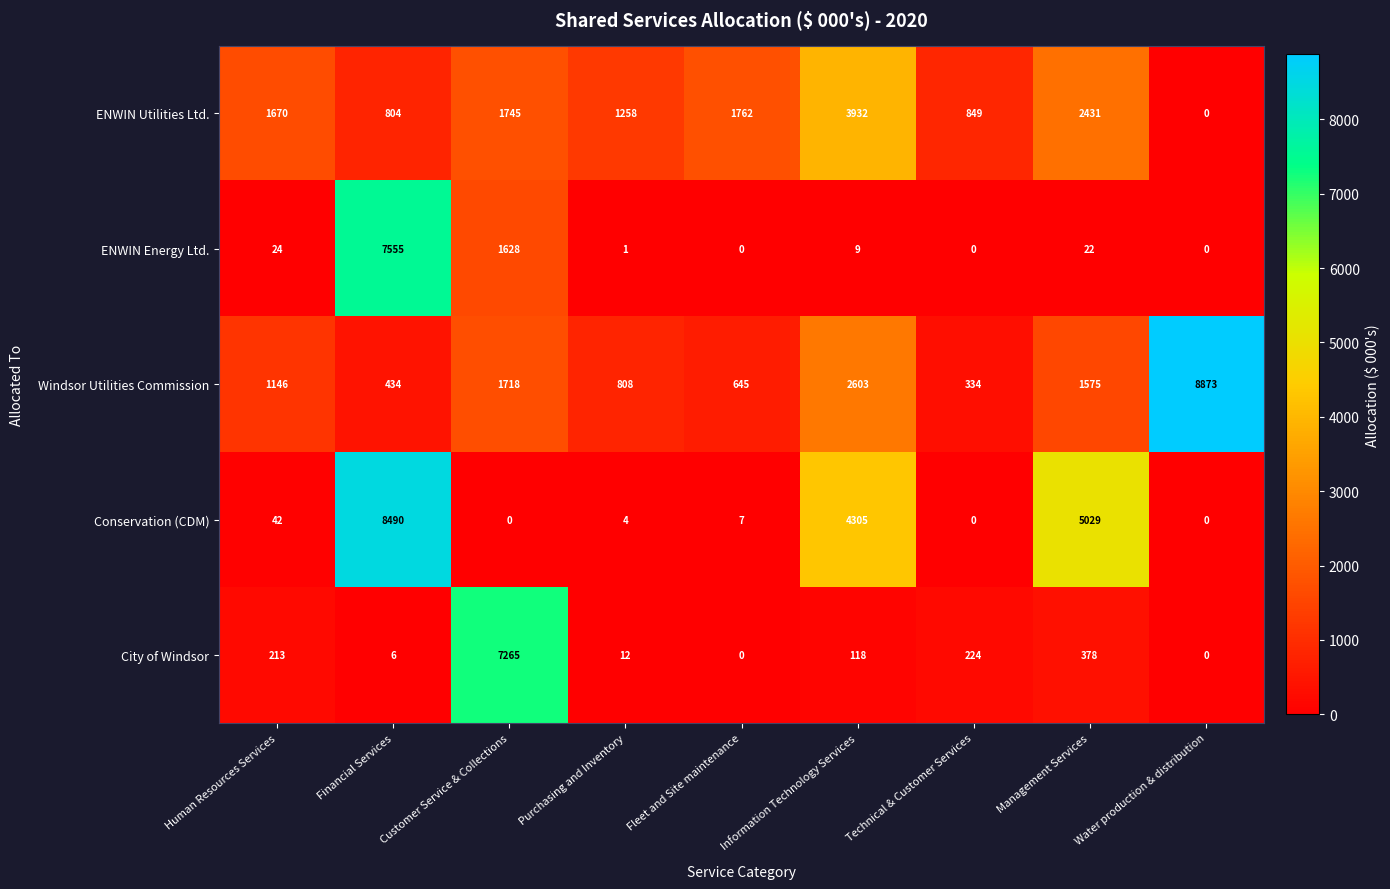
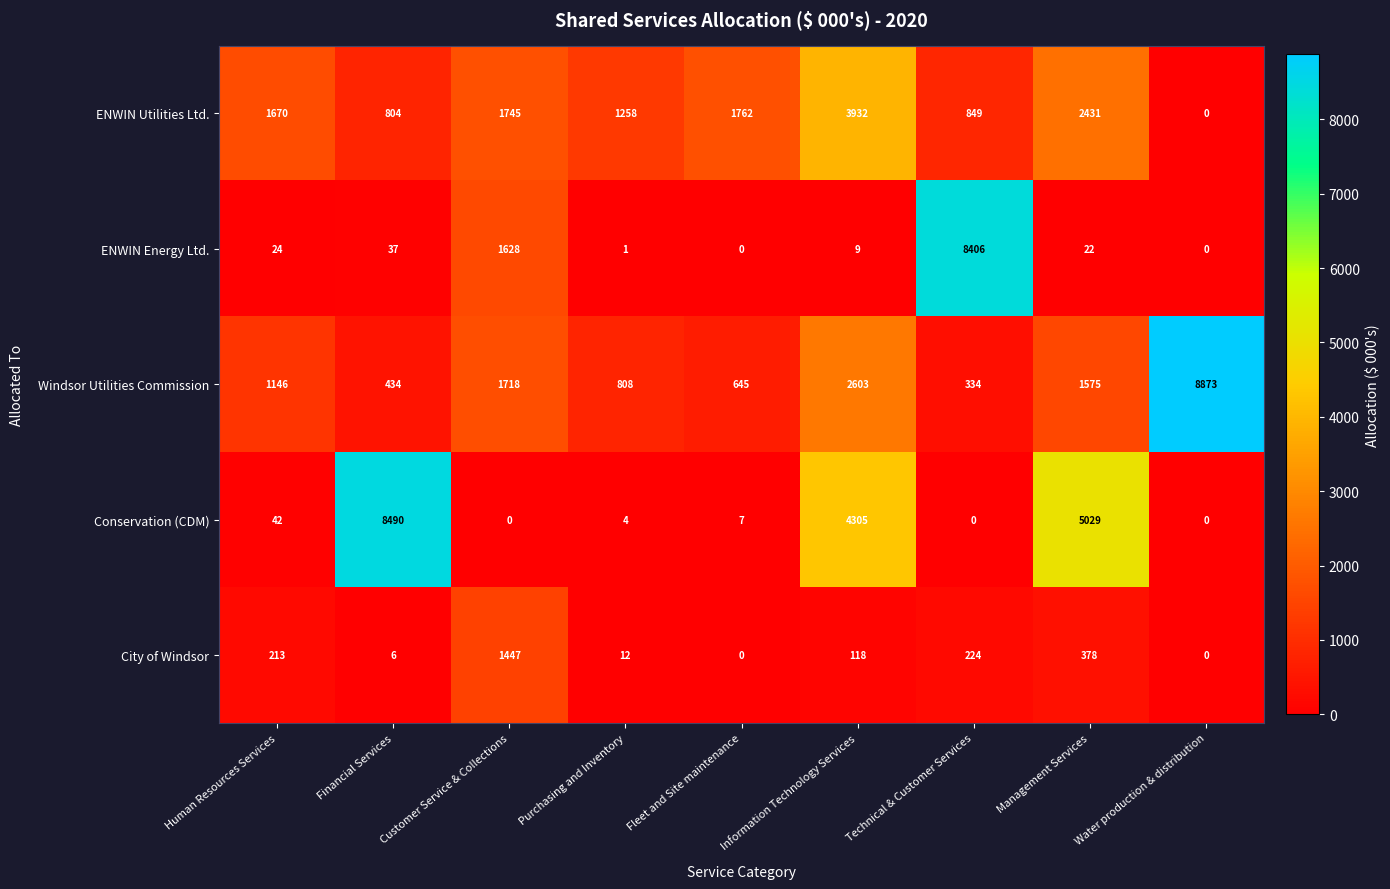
  {
    "ENWIN Utilities Ltd.": {
      "Human Resources Services": 1670,
      "Financial Services": 804,
      "Customer Service & Collections": 1745,
      "Purchasing and Inventory": 1258,
      "Fleet and Site maintenance": 1762,
      "Information Technology Services": 3932,
      "Technical & Customer Services": 849,
      "Management Services": 2431,
      "Water production & distribution": 0
    },
    "ENWIN Energy Ltd.": {
      "Human Resources Services": 24,
-     "Financial Services": 7555,
+     "Financial Services": 37,
      "Customer Service & Collections": 1628,
      "Purchasing and Inventory": 1,
      "Fleet and Site maintenance": 0,
      "Information Technology Services": 9,
-     "Technical & Customer Services": 0,
+     "Technical & Customer Services": 8406,
      "Management Services": 22,
      "Water production & distribution": 0
    },
    "Windsor Utilities Commission": {
      "Human Resources Services": 1146,
      "Financial Services": 434,
      "Customer Service & Collections": 1718,
      "Purchasing and Inventory": 808,
      "Fleet and Site maintenance": 645,
      "Information Technology Services": 2603,
      "Technical & Customer Services": 334,
      "Management Services": 1575,
      "Water production & distribution": 8873
    },
    "Conservation (CDM)": {
      "Human Resources Services": 42,
      "Financial Services": 8490,
      "Customer Service & Collections": 0,
      "Purchasing and Inventory": 4,
      "Fleet and Site maintenance": 7,
      "Information Technology Services": 4305,
      "Technical & Customer Services": 0,
      "Management Services": 5029,
      "Water production & distribution": 0
    },
    "City of Windsor": {
      "Human Resources Services": 213,
      "Financial Services": 6,
-     "Customer Service & Collections": 7265,
+     "Customer Service & Collections": 1447,
      "Purchasing and Inventory": 12,
      "Fleet and Site maintenance": 0,
      "Information Technology Services": 118,
      "Technical & Customer Services": 224,
      "Management Services": 378,
      "Water production & distribution": 0
    }
  }
